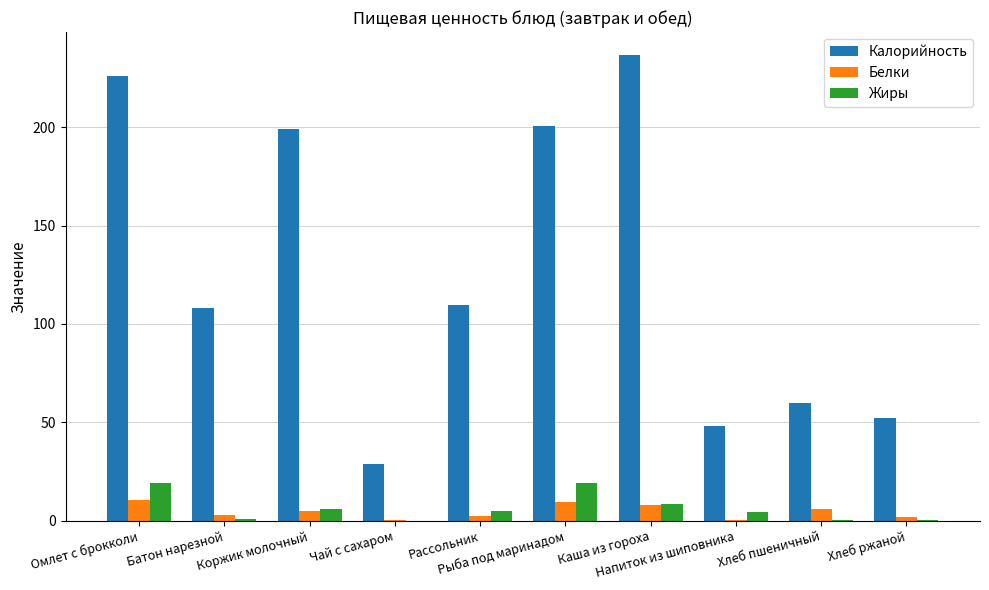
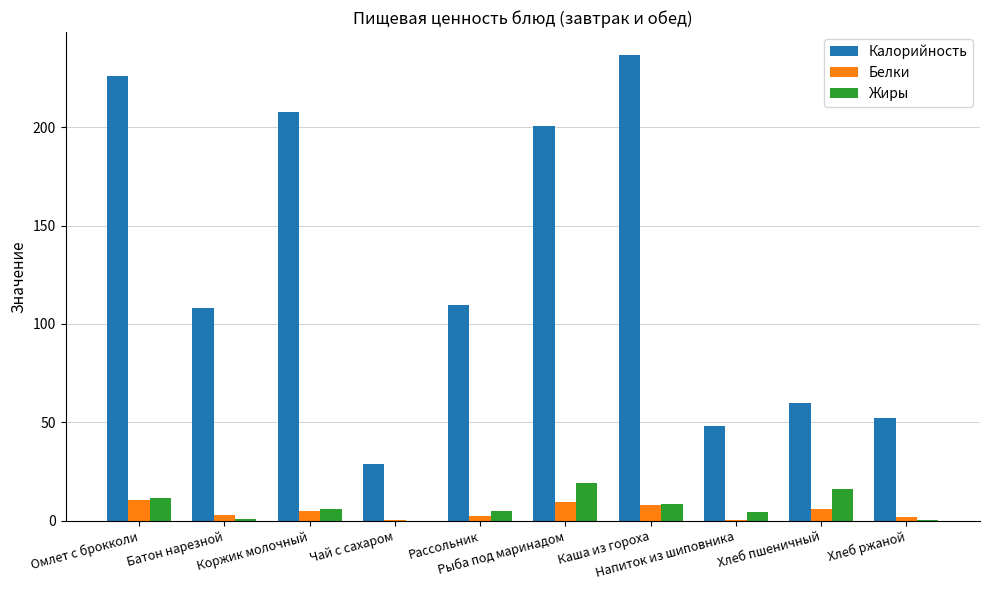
  {
    "Калорийность": {
      "Омлет с брокколи": 226,
      "Батон нарезной": 108,
-     "Коржик молочный": 199,
+     "Коржик молочный": 208,
      "Чай с сахаром": 29,
      "Рассольник": 109,
      "Рыба под маринадом": 201,
      "Каша из гороха": 236,
      "Напиток из шиповника": 48,
      "Хлеб пшеничный": 60,
      "Хлеб ржаной": 52
    },
    "Белки": {
      "Омлет с брокколи": 11,
      "Батон нарезной": 3,
      "Коржик молочный": 5,
      "Рассольник": 2,
      "Рыба под маринадом": 10,
      "Каша из гороха": 8,
      "Хлеб пшеничный": 6,
      "Хлеб ржаной": 2
    },
    "Жиры": {
-     "Омлет с брокколи": 19,
+     "Омлет с брокколи": 12,
      "Коржик молочный": 6,
      "Рассольник": 5,
      "Рыба под маринадом": 19,
      "Каша из гороха": 9,
      "Напиток из шиповника": 4,
-     "Хлеб пшеничный": 0
+     "Хлеб пшеничный": 16
    }
  }
